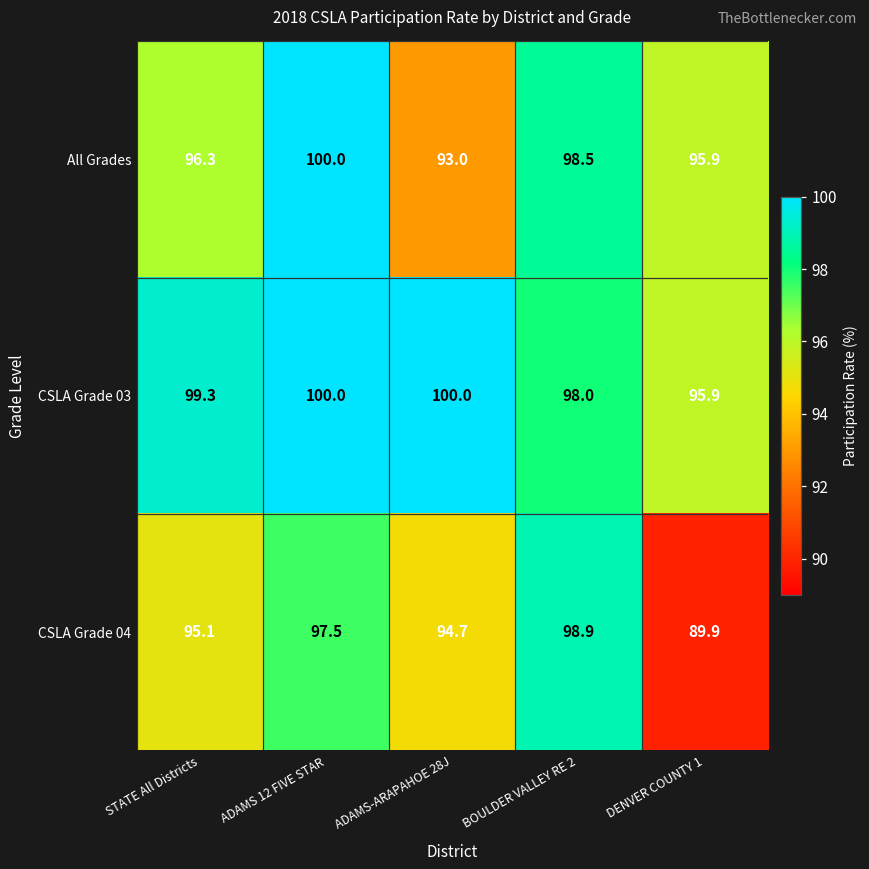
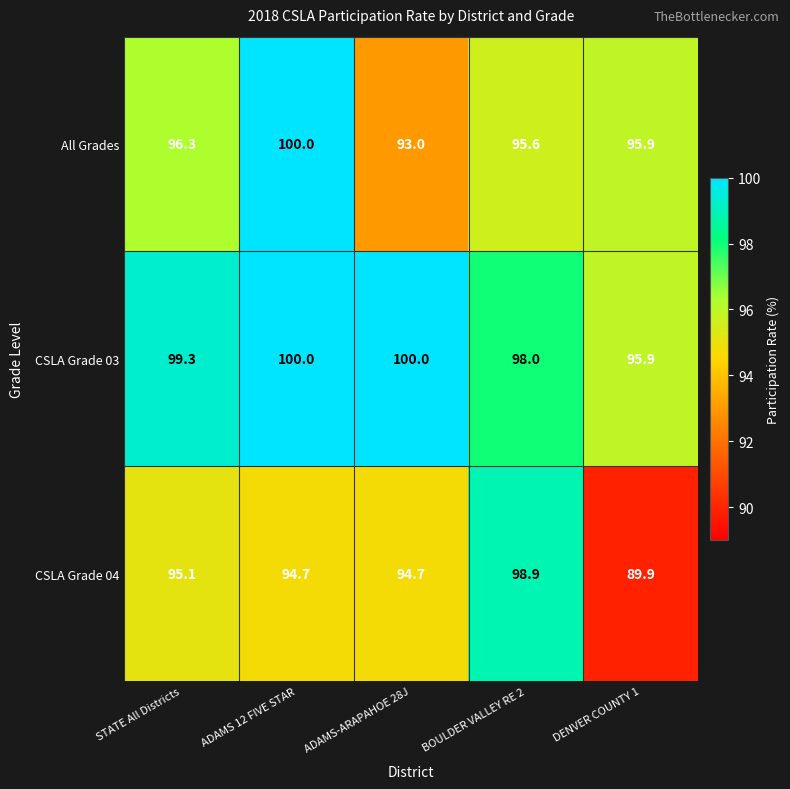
  {
    "All Grades": {
      "STATE All Districts": 96.3,
      "ADAMS 12 FIVE STAR": 100.0,
      "ADAMS-ARAPAHOE 28J": 93.0,
-     "BOULDER VALLEY RE 2": 98.5,
+     "BOULDER VALLEY RE 2": 95.6,
      "DENVER COUNTY 1": 95.9
    },
    "CSLA Grade 03": {
      "STATE All Districts": 99.3,
      "ADAMS 12 FIVE STAR": 100.0,
      "ADAMS-ARAPAHOE 28J": 100.0,
      "BOULDER VALLEY RE 2": 98.0,
      "DENVER COUNTY 1": 95.9
    },
    "CSLA Grade 04": {
      "STATE All Districts": 95.1,
-     "ADAMS 12 FIVE STAR": 97.5,
+     "ADAMS 12 FIVE STAR": 94.7,
      "ADAMS-ARAPAHOE 28J": 94.7,
      "BOULDER VALLEY RE 2": 98.9,
      "DENVER COUNTY 1": 89.9
    }
  }
